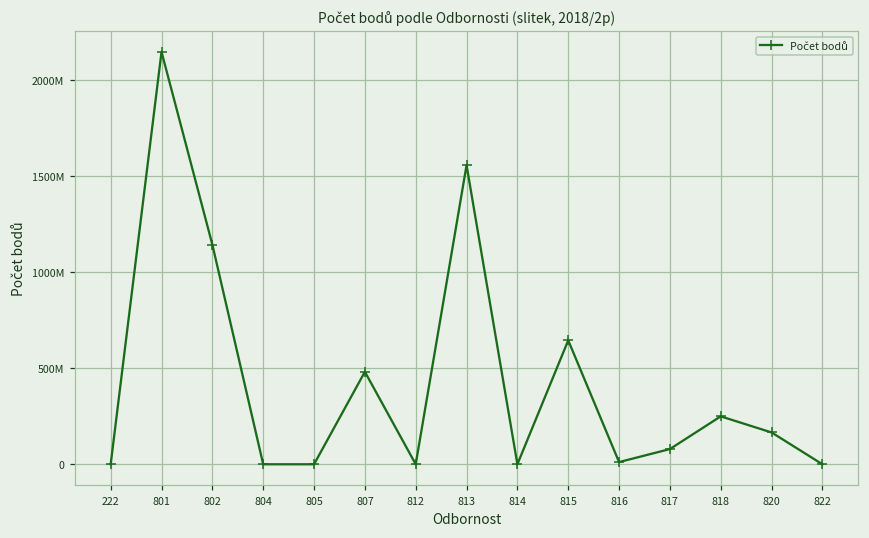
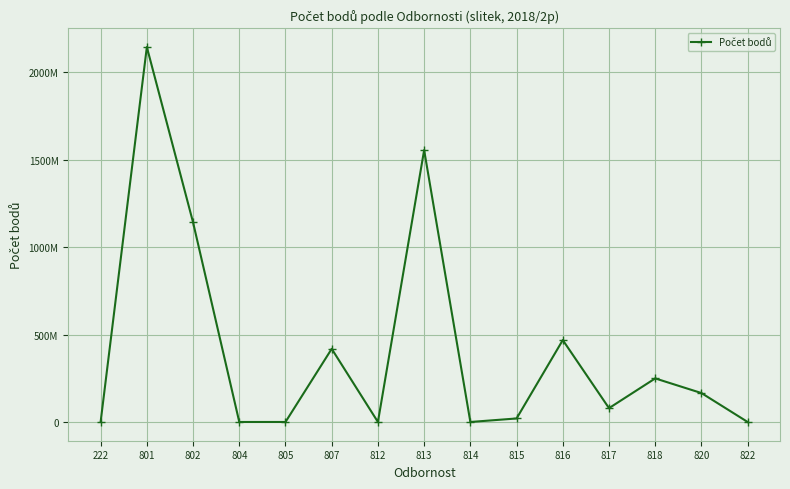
  {
    "222": 0,
    "801": 2140000000,
    "802": 1140000000,
    "804": 0,
    "805": 0,
-   "807": 480000000,
+   "807": 420000000,
    "812": 0,
    "813": 1550000000,
    "814": 0,
-   "815": 640000000,
-   "816": 10000000,
+   "815": 20000000,
+   "816": 470000000,
    "817": 80000000,
    "818": 250000000,
    "820": 170000000,
    "822": 0
  }
